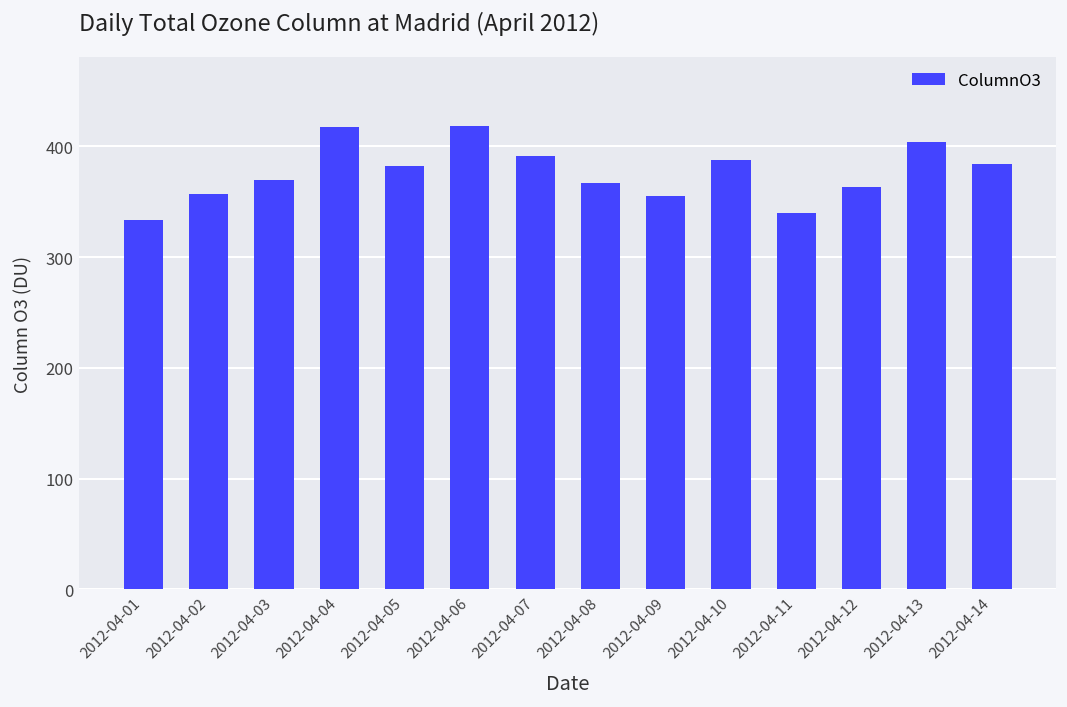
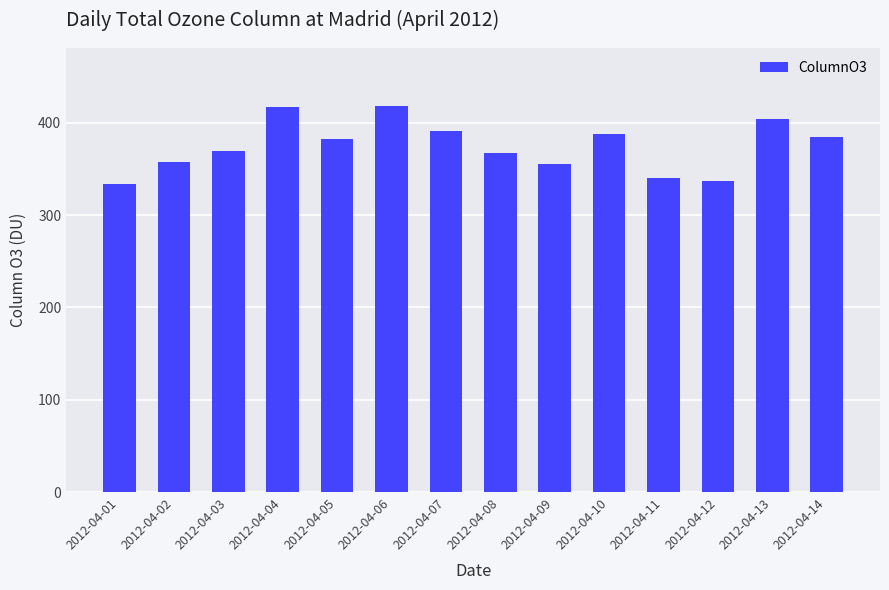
  {
    "2012-04-01": 330,
    "2012-04-02": 360,
    "2012-04-03": 370,
    "2012-04-04": 420,
    "2012-04-05": 380,
    "2012-04-06": 420,
    "2012-04-07": 390,
    "2012-04-08": 370,
    "2012-04-09": 350,
    "2012-04-10": 390,
    "2012-04-11": 340,
-   "2012-04-12": 360,
+   "2012-04-12": 340,
    "2012-04-13": 400,
    "2012-04-14": 380
  }
